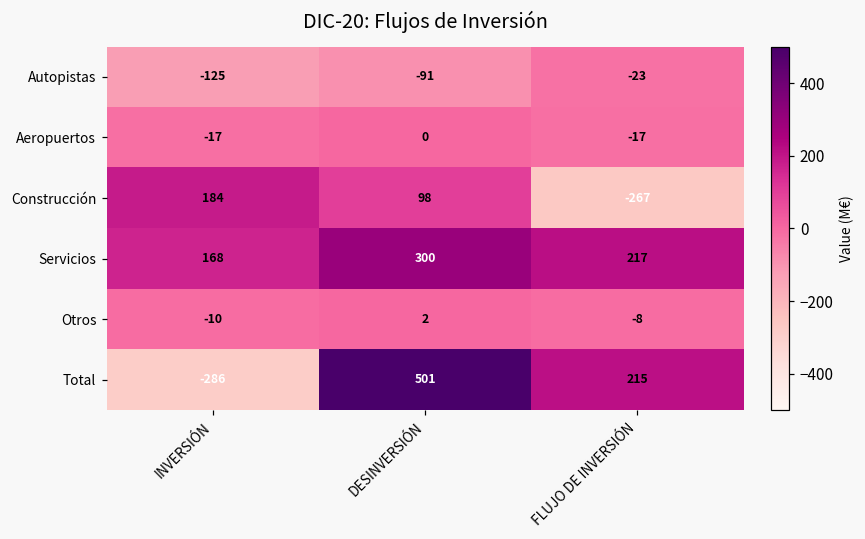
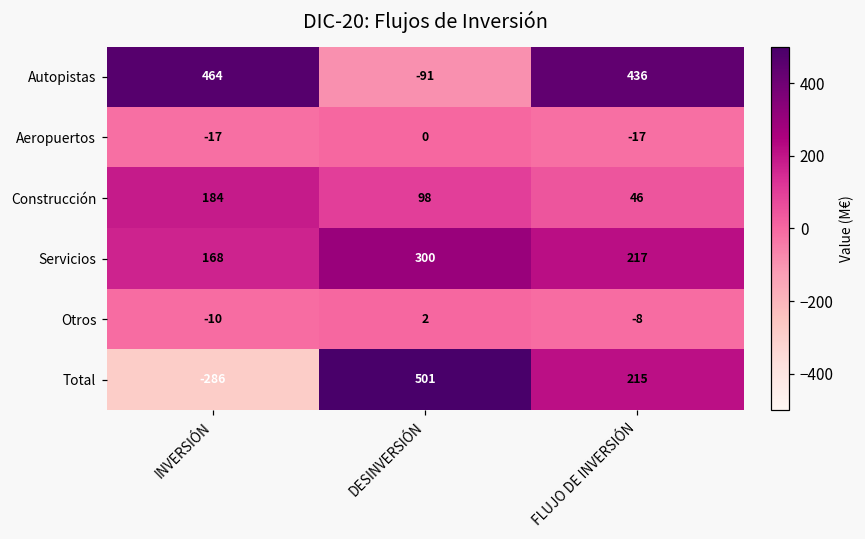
  {
    "Autopistas": {
-     "INVERSIÓN": -125,
+     "INVERSIÓN": 464,
      "DESINVERSIÓN": -91,
-     "FLUJO DE INVERSIÓN": -23
+     "FLUJO DE INVERSIÓN": 436
    },
    "Aeropuertos": {
      "INVERSIÓN": -17,
      "DESINVERSIÓN": 0,
      "FLUJO DE INVERSIÓN": -17
    },
    "Construcción": {
      "INVERSIÓN": 184,
      "DESINVERSIÓN": 98,
-     "FLUJO DE INVERSIÓN": -267
+     "FLUJO DE INVERSIÓN": 46
    },
    "Servicios": {
      "INVERSIÓN": 168,
      "DESINVERSIÓN": 300,
      "FLUJO DE INVERSIÓN": 217
    },
    "Otros": {
      "INVERSIÓN": -10,
      "DESINVERSIÓN": 2,
      "FLUJO DE INVERSIÓN": -8
    },
    "Total": {
      "INVERSIÓN": -286,
      "DESINVERSIÓN": 501,
      "FLUJO DE INVERSIÓN": 215
    }
  }
